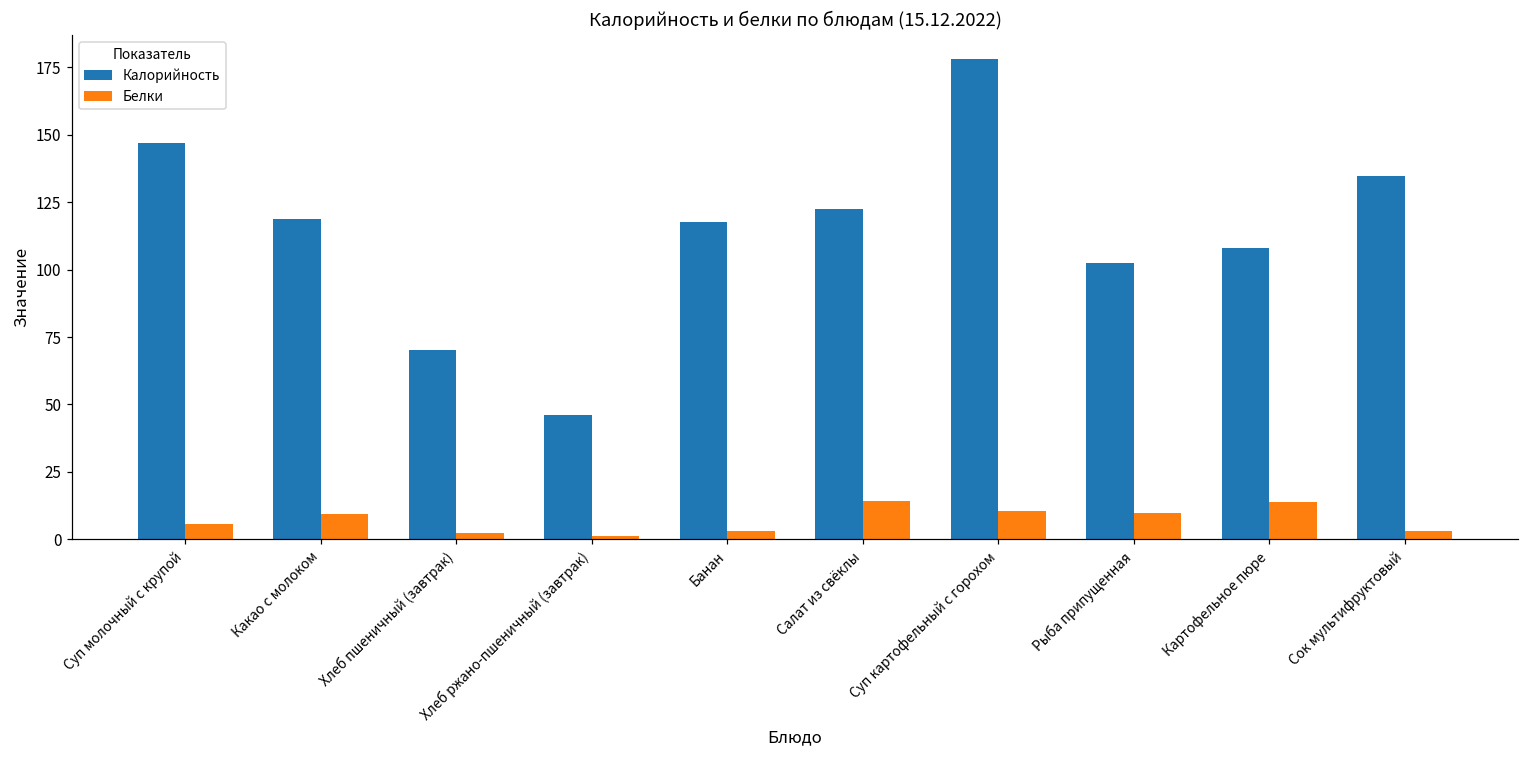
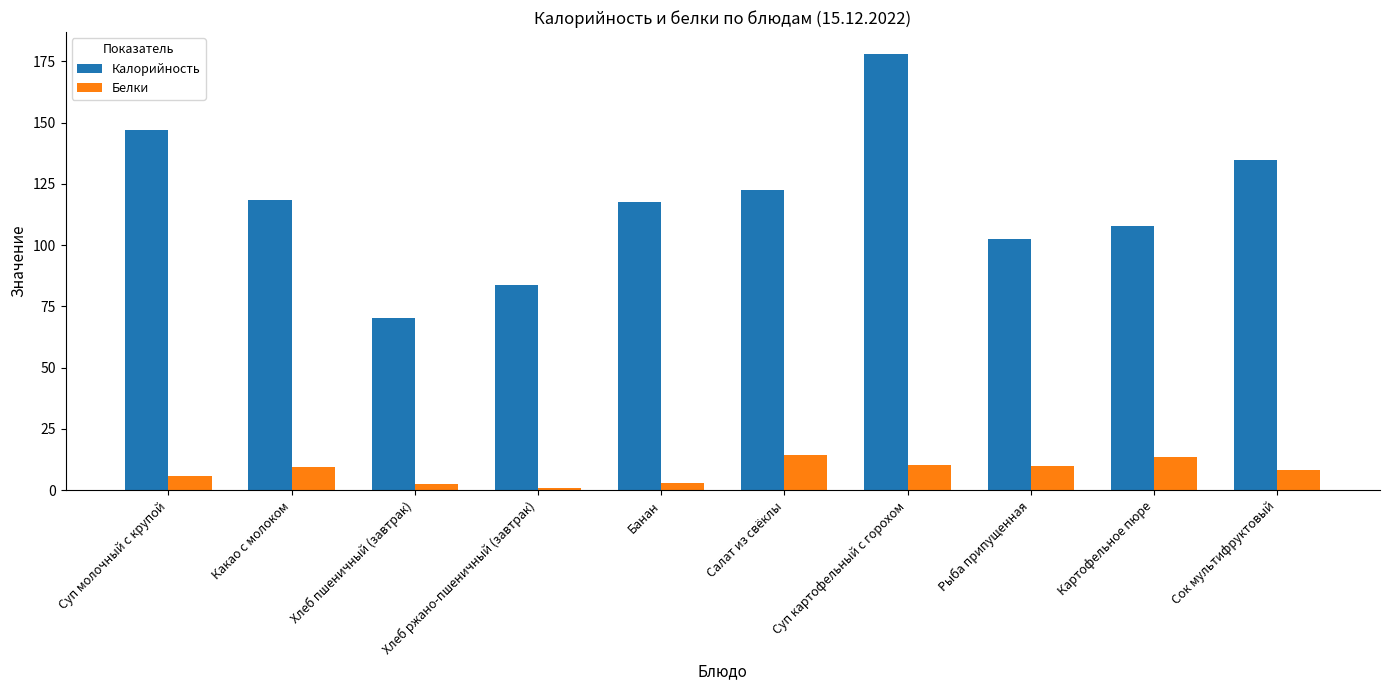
  {
    "Калорийность": {
      "Суп молочный с крупой": 147,
      "Какао с молоком": 119,
      "Хлеб пшеничный (завтрак)": 70,
-     "Хлеб ржано-пшеничный (завтрак)": 46,
+     "Хлеб ржано-пшеничный (завтрак)": 84,
      "Банан": 118,
      "Салат из свёклы": 122,
      "Суп картофельный с горохом": 178,
      "Рыба припущенная": 103,
      "Картофельное пюре": 108,
      "Сок мультифруктовый": 135
    },
    "Белки": {
      "Суп молочный с крупой": 6,
      "Какао с молоком": 9,
      "Хлеб пшеничный (завтрак)": 2,
      "Хлеб ржано-пшеничный (завтрак)": 1,
      "Банан": 3,
      "Салат из свёклы": 14,
      "Суп картофельный с горохом": 10,
      "Рыба припущенная": 10,
      "Картофельное пюре": 14,
-     "Сок мультифруктовый": 3
+     "Сок мультифруктовый": 8
    }
  }
